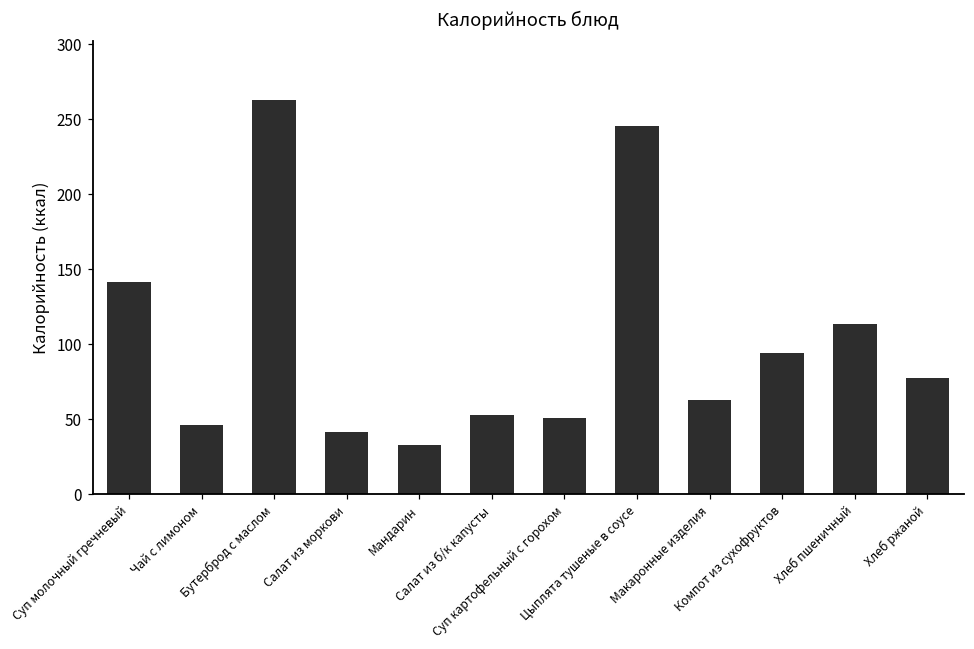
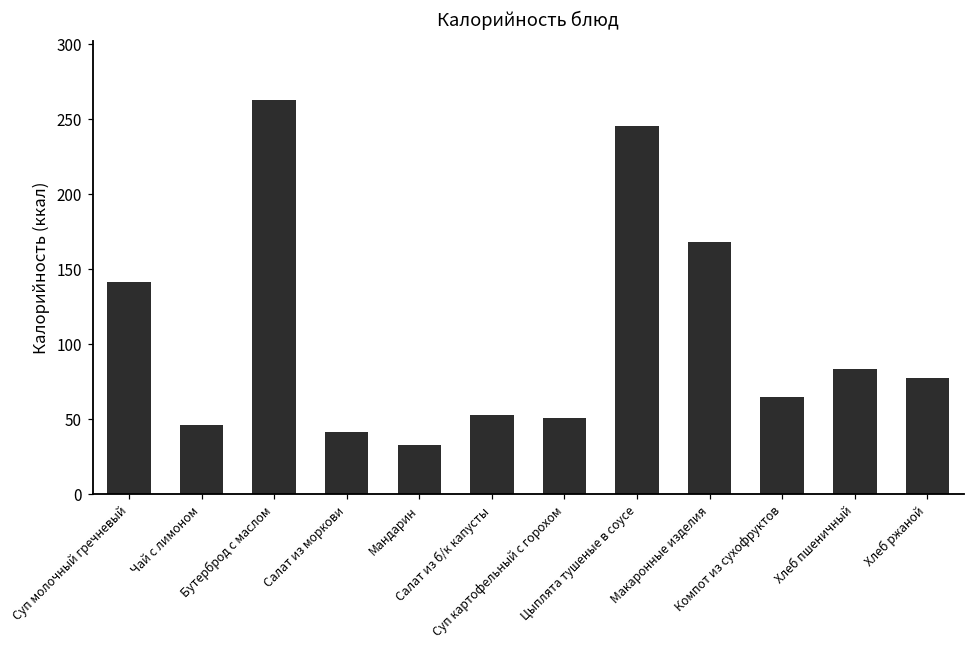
  {
    "Суп молочный гречневый": 142,
    "Чай с лимоном": 46,
    "Бутерброд с маслом": 263,
    "Салат из моркови": 41,
    "Мандарин": 33,
    "Салат из б/к капусты": 52,
    "Суп картофельный с горохом": 50,
    "Цыплята тушеные в соусе": 246,
-   "Макаронные изделия": 63,
-   "Компот из сухофруктов": 94,
-   "Хлеб пшеничный": 113,
+   "Макаронные изделия": 168,
+   "Компот из сухофруктов": 65,
+   "Хлеб пшеничный": 83,
    "Хлеб ржаной": 77
  }
